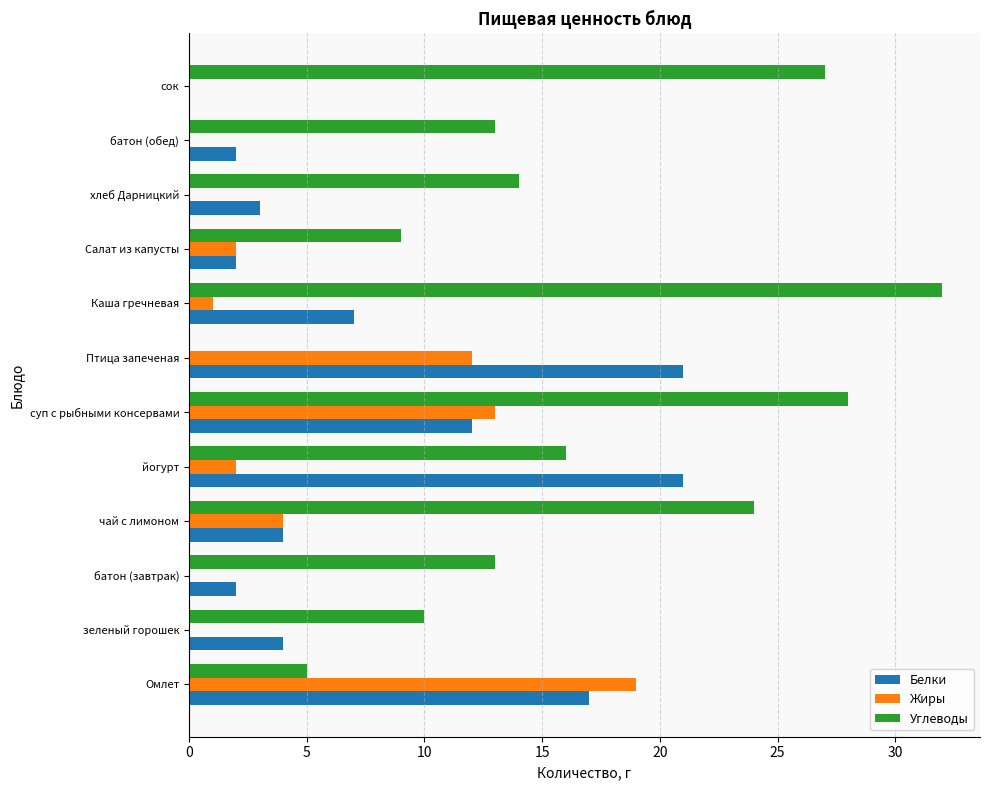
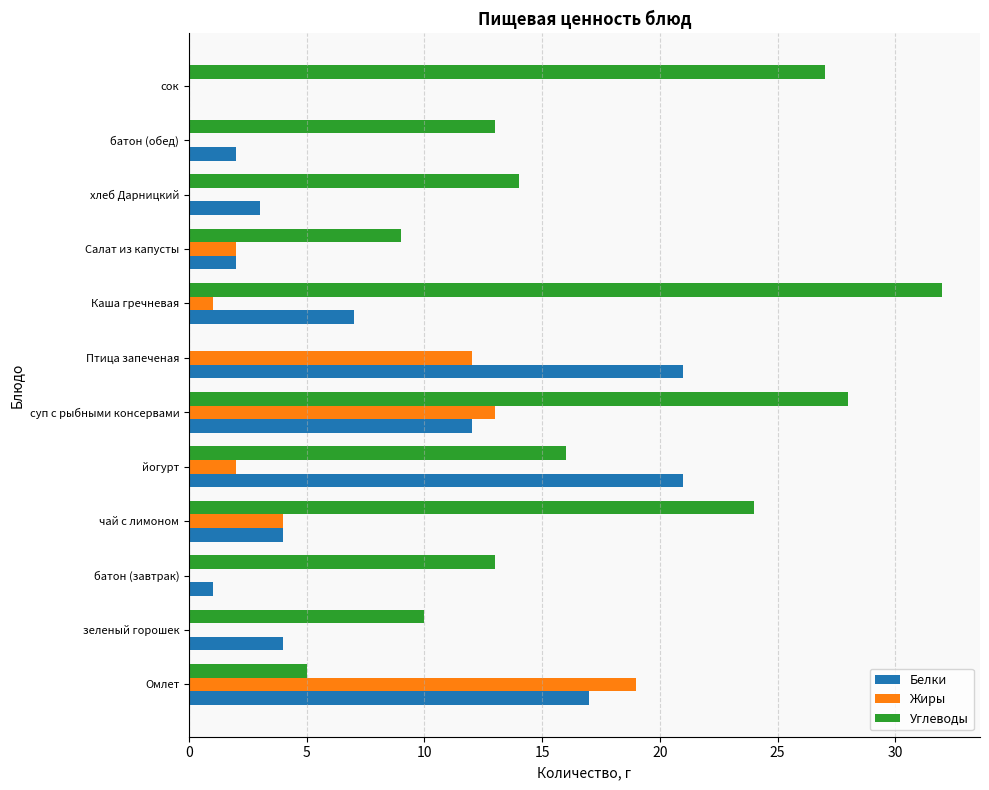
  {
    "Белки": {
      "сок": 0,
      "батон (обед)": 2,
      "хлеб Дарницкий": 3,
      "Салат из капусты": 2,
      "Каша гречневая": 7,
      "Птица запеченая": 21,
      "суп с рыбными консервами": 12,
      "йогурт": 21,
      "чай с лимоном": 4,
-     "батон (завтрак)": 2,
+     "батон (завтрак)": 1,
      "зеленый горошек": 4,
      "Омлет": 17
    },
    "Жиры": {
      "сок": 0,
      "батон (обед)": 0,
      "хлеб Дарницкий": 0,
      "Салат из капусты": 2,
      "Каша гречневая": 1,
      "Птица запеченая": 12,
      "суп с рыбными консервами": 13,
      "йогурт": 2,
      "чай с лимоном": 4,
      "батон (завтрак)": 0,
      "зеленый горошек": 0,
      "Омлет": 19
    },
    "Углеводы": {
      "сок": 27,
      "батон (обед)": 13,
      "хлеб Дарницкий": 14,
      "Салат из капусты": 9,
      "Каша гречневая": 32,
      "Птица запеченая": 0,
      "суп с рыбными консервами": 28,
      "йогурт": 16,
      "чай с лимоном": 24,
      "батон (завтрак)": 13,
      "зеленый горошек": 10,
      "Омлет": 5
    }
  }
